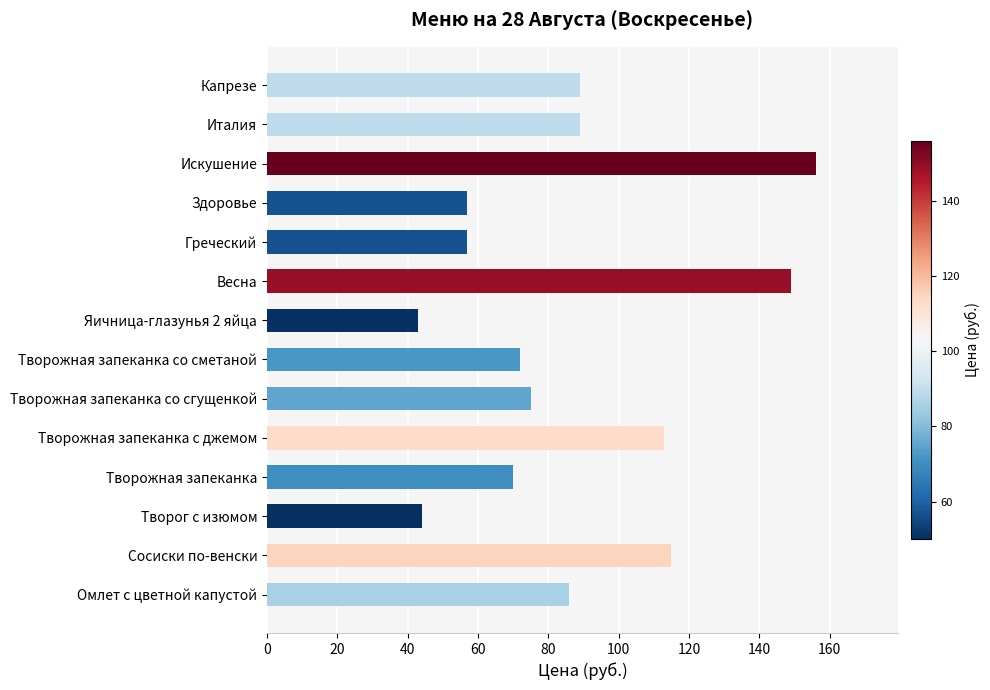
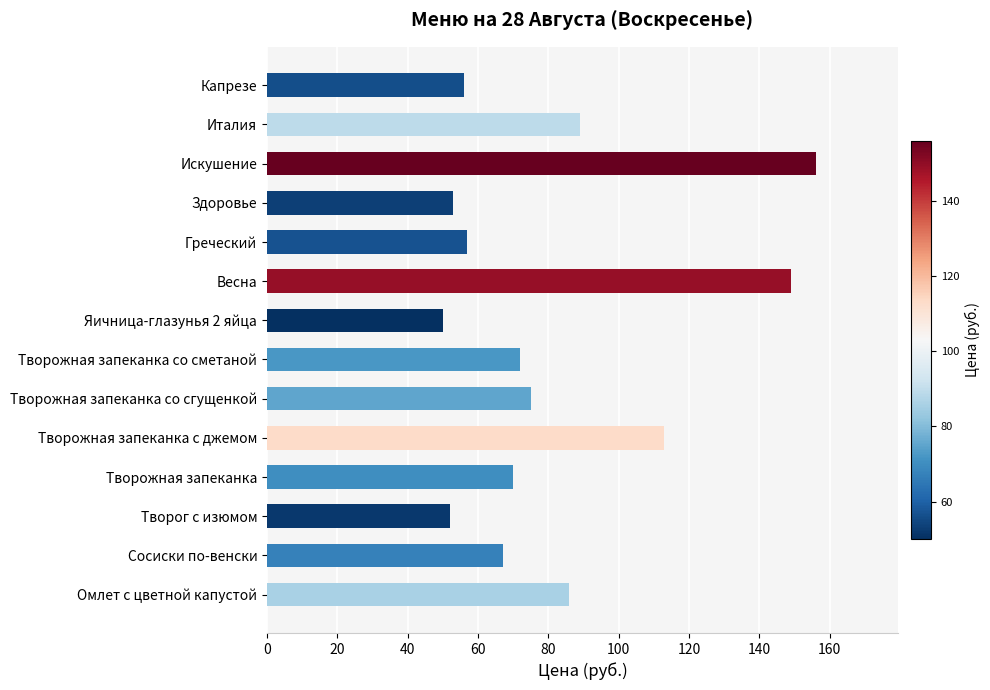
  {
-   "Капрезе": 89,
+   "Капрезе": 56,
    "Италия": 89,
    "Искушение": 156,
-   "Здоровье": 57,
+   "Здоровье": 53,
    "Греческий": 57,
    "Весна": 149,
-   "Яичница-глазунья 2 яйца": 43,
+   "Яичница-глазунья 2 яйца": 50,
    "Творожная запеканка со сметаной": 72,
    "Творожная запеканка со сгущенкой": 75,
    "Творожная запеканка с джемом": 113,
    "Творожная запеканка": 70,
-   "Творог с изюмом": 44,
-   "Сосиски по-венски": 115,
+   "Творог с изюмом": 52,
+   "Сосиски по-венски": 67,
    "Омлет с цветной капустой": 86
  }
